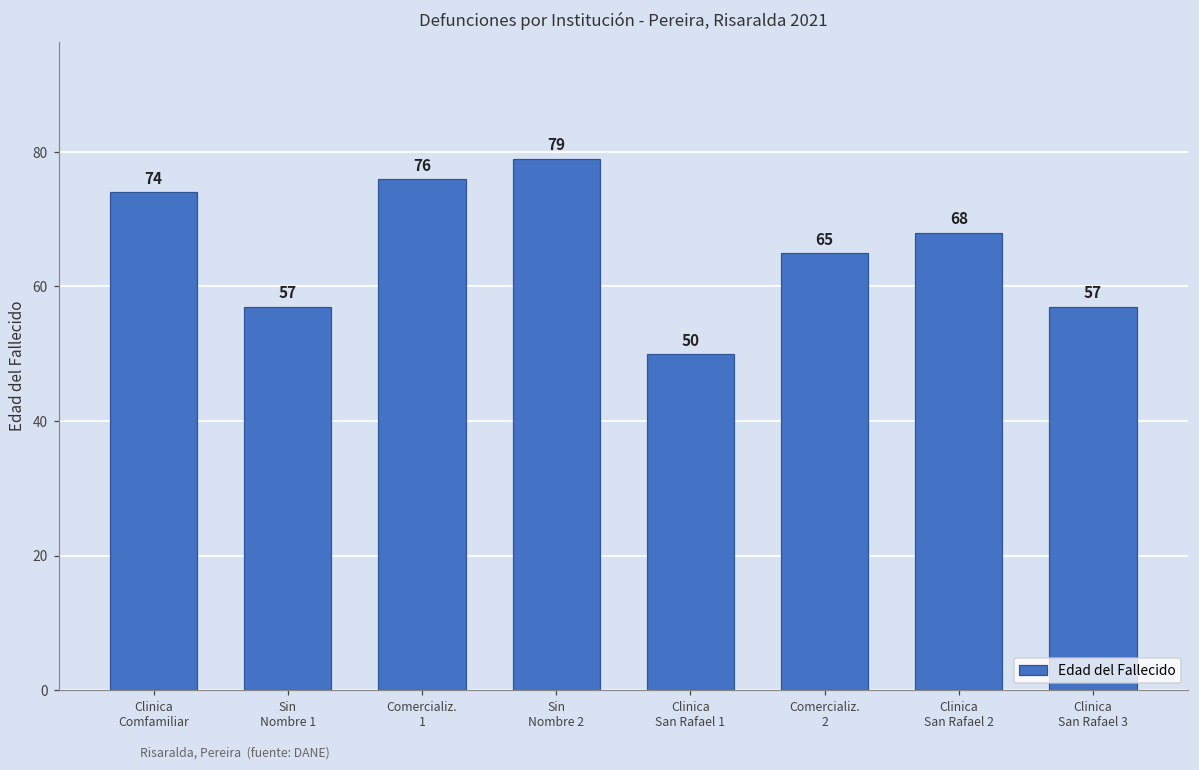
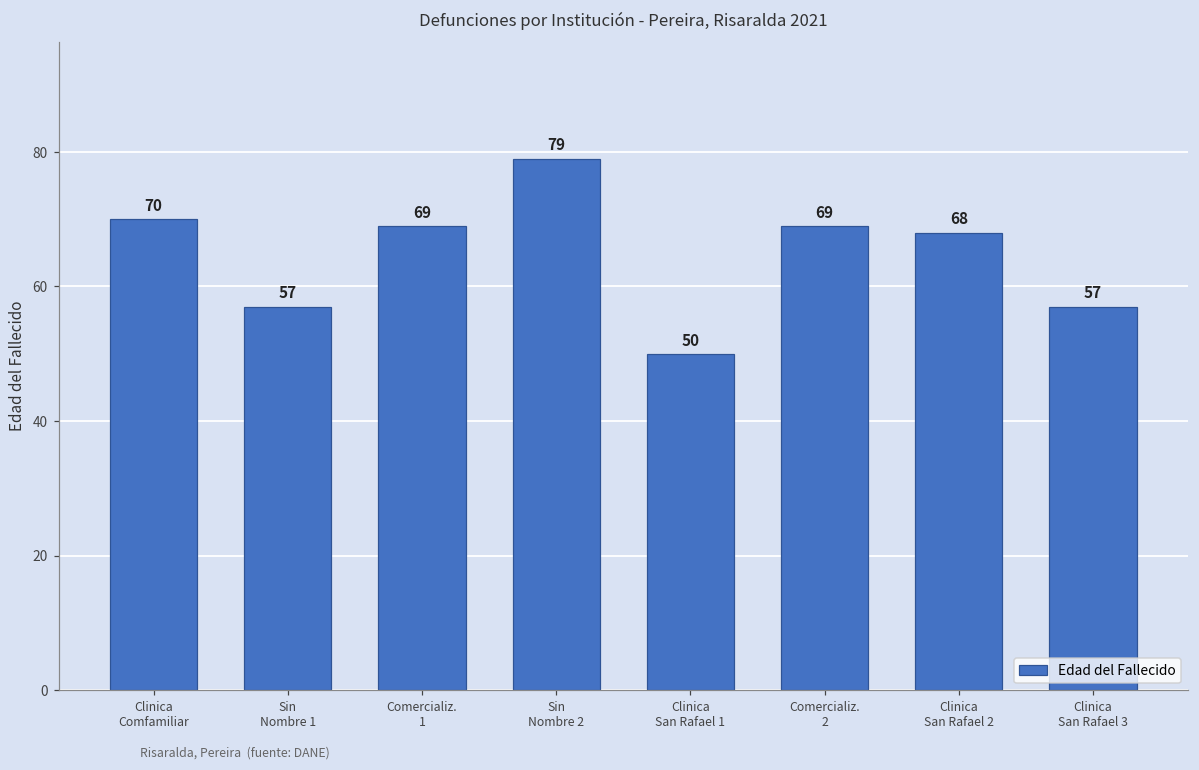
  {
-   "Clinica Comfamiliar": 74,
+   "Clinica Comfamiliar": 70,
    "Sin Nombre 1": 57,
-   "Comercializ. 1": 76,
+   "Comercializ. 1": 69,
    "Sin Nombre 2": 79,
    "Clinica San Rafael 1": 50,
-   "Comercializ. 2": 65,
+   "Comercializ. 2": 69,
    "Clinica San Rafael 2": 68,
    "Clinica San Rafael 3": 57
  }
